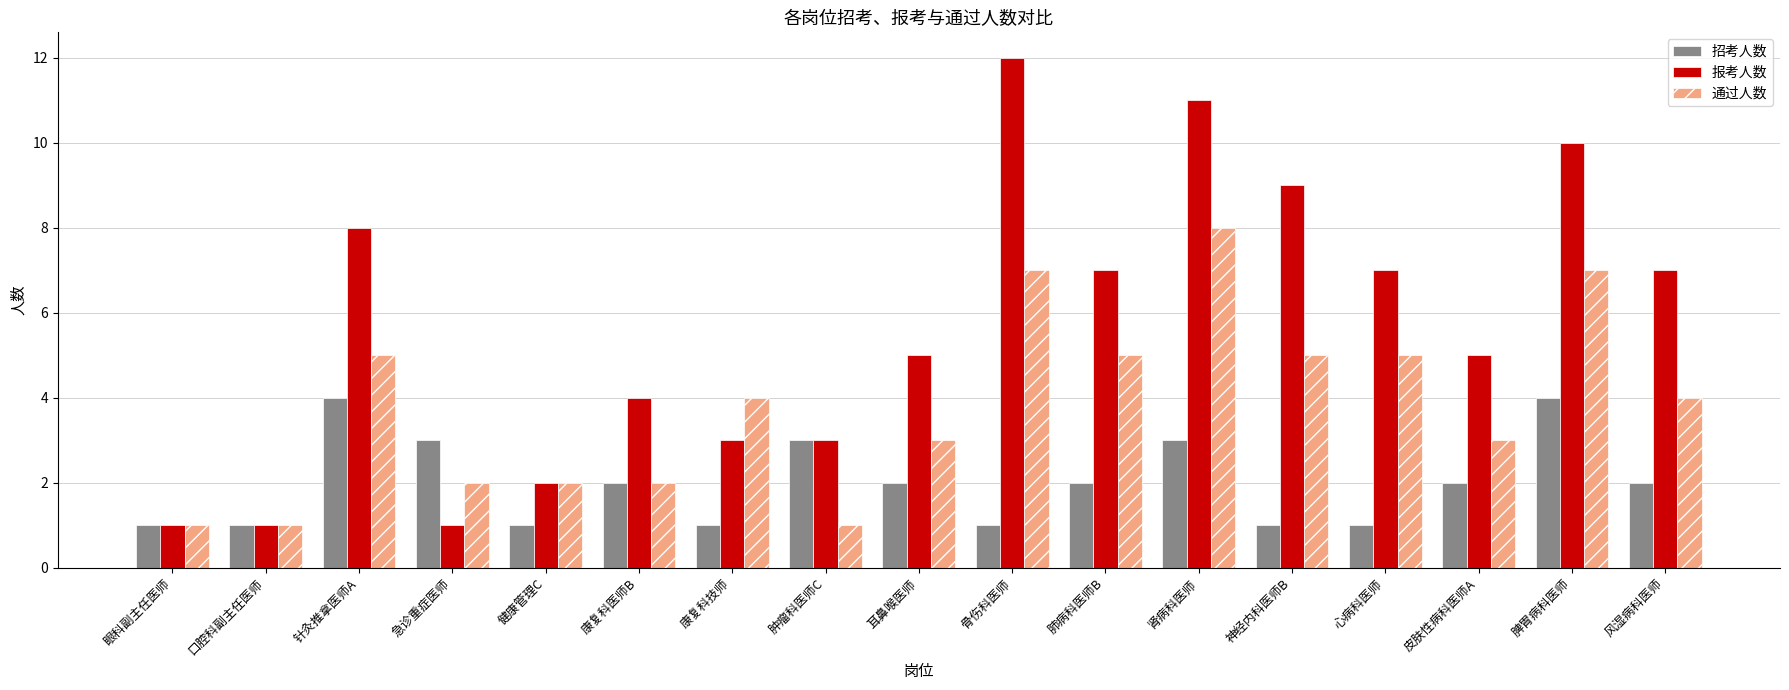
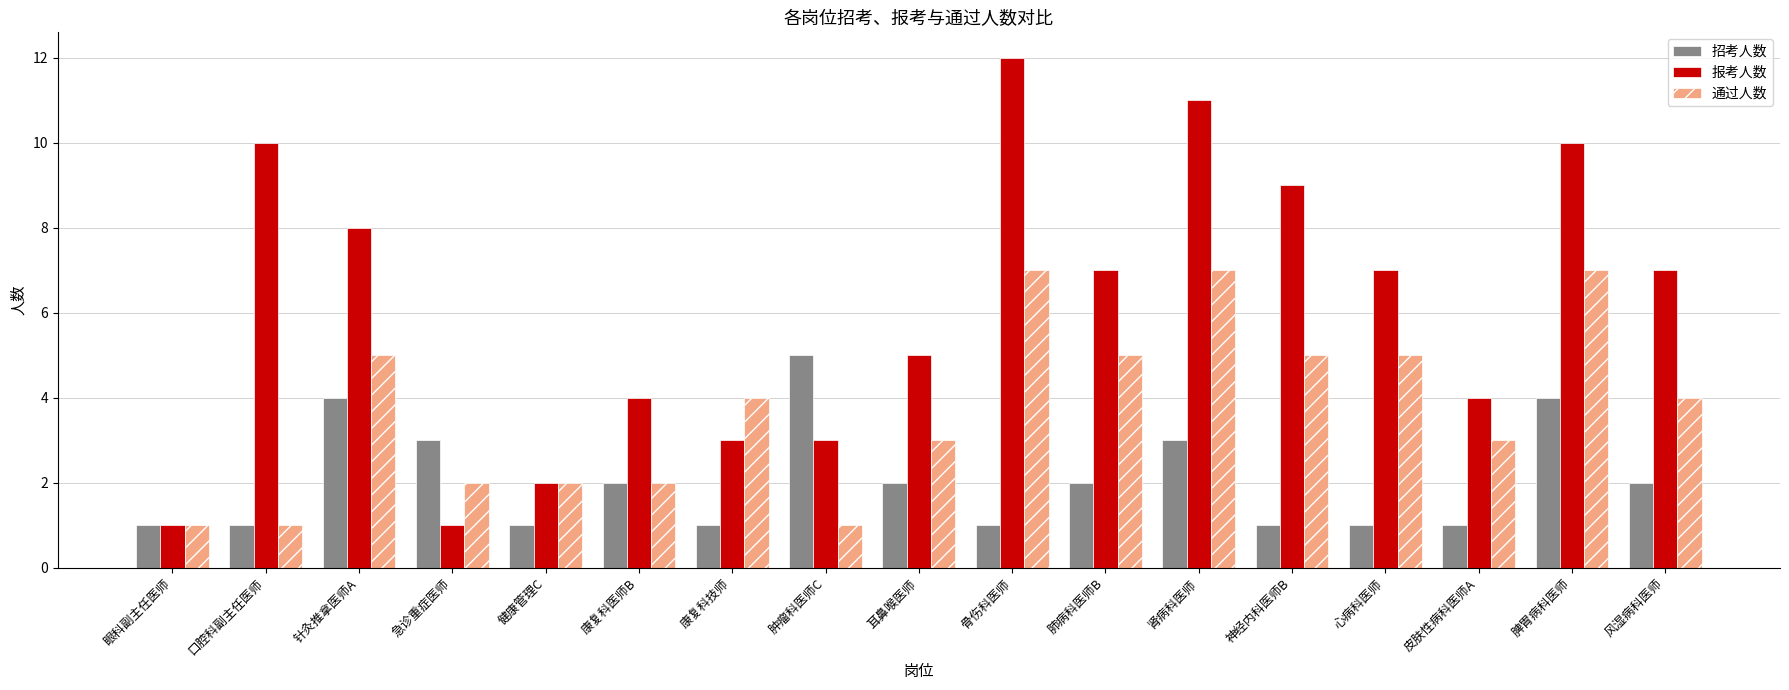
  {
    "招考人数": {
      "眼科副主任医师": 1,
      "口腔科副主任医师": 1,
      "针灸推拿医师A": 4,
      "急诊重症医师": 3,
      "健康管理C": 1,
      "康复科医师B": 2,
      "康复科技师": 1,
-     "肿瘤科医师C": 3,
+     "肿瘤科医师C": 5,
      "耳鼻喉医师": 2,
      "骨伤科医师": 1,
      "肺病科医师B": 2,
      "肾病科医师": 3,
      "神经内科医师B": 1,
      "心病科医师": 1,
-     "皮肤性病科医师A": 2,
+     "皮肤性病科医师A": 1,
      "脾胃病科医师": 4,
      "风湿病科医师": 2
    },
    "报考人数": {
      "眼科副主任医师": 1,
-     "口腔科副主任医师": 1,
+     "口腔科副主任医师": 10,
      "针灸推拿医师A": 8,
      "急诊重症医师": 1,
      "健康管理C": 2,
      "康复科医师B": 4,
      "康复科技师": 3,
      "肿瘤科医师C": 3,
      "耳鼻喉医师": 5,
      "骨伤科医师": 12,
      "肺病科医师B": 7,
      "肾病科医师": 11,
      "神经内科医师B": 9,
      "心病科医师": 7,
-     "皮肤性病科医师A": 5,
+     "皮肤性病科医师A": 4,
      "脾胃病科医师": 10,
      "风湿病科医师": 7
    },
    "通过人数": {
      "眼科副主任医师": 1,
      "口腔科副主任医师": 1,
      "针灸推拿医师A": 5,
      "急诊重症医师": 2,
      "健康管理C": 2,
      "康复科医师B": 2,
      "康复科技师": 4,
      "肿瘤科医师C": 1,
      "耳鼻喉医师": 3,
      "骨伤科医师": 7,
      "肺病科医师B": 5,
-     "肾病科医师": 8,
+     "肾病科医师": 7,
      "神经内科医师B": 5,
      "心病科医师": 5,
      "皮肤性病科医师A": 3,
      "脾胃病科医师": 7,
      "风湿病科医师": 4
    }
  }
